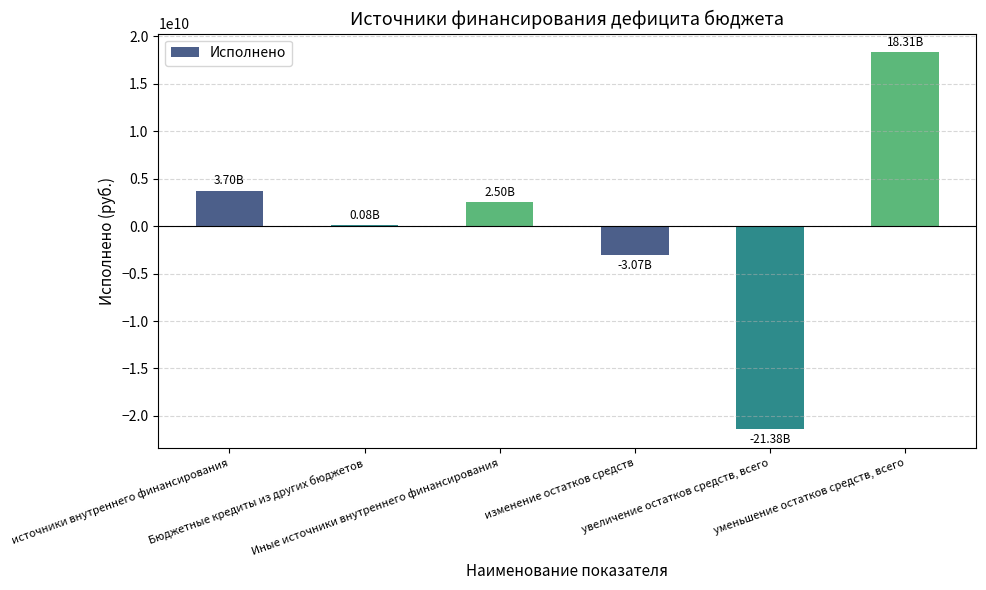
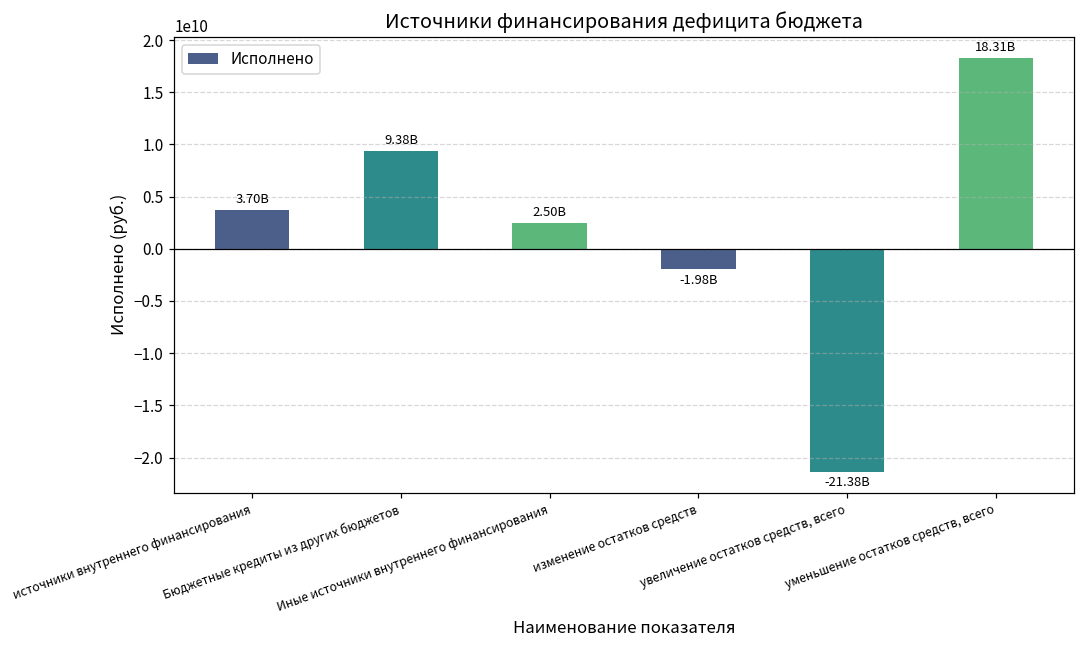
  {
    "источники внутреннего финансирования": "3.70B",
-   "Бюджетные кредиты из других бюджетов": "0.08B",
+   "Бюджетные кредиты из других бюджетов": "9.38B",
    "Иные источники внутреннего финансирования": "2.50B",
-   "изменение остатков средств": "-3.07B",
+   "изменение остатков средств": "-1.98B",
    "увеличение остатков средств, всего": "-21.38B",
    "уменьшение остатков средств, всего": "18.31B"
  }
